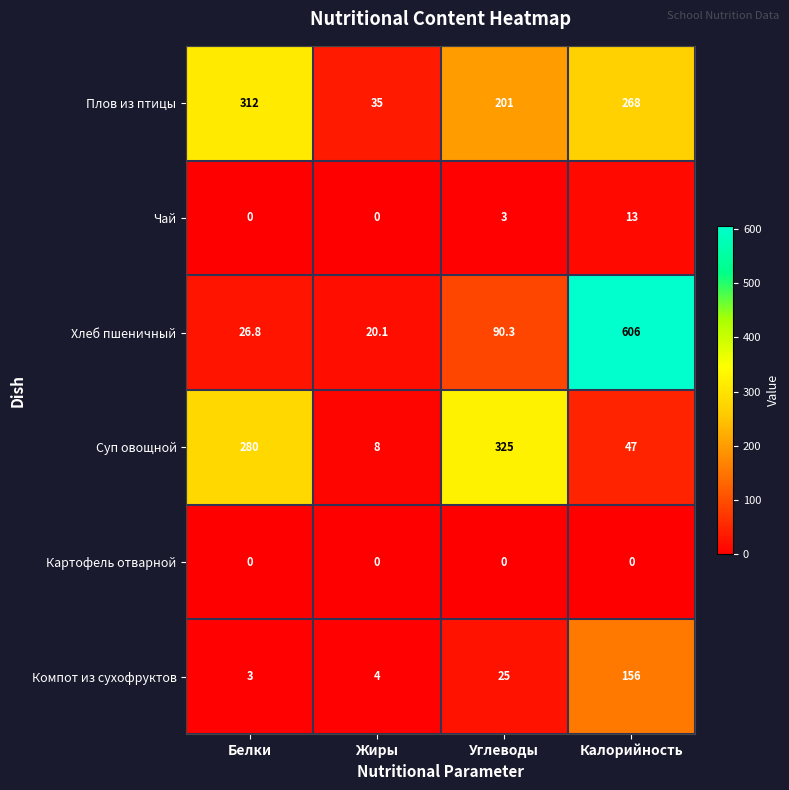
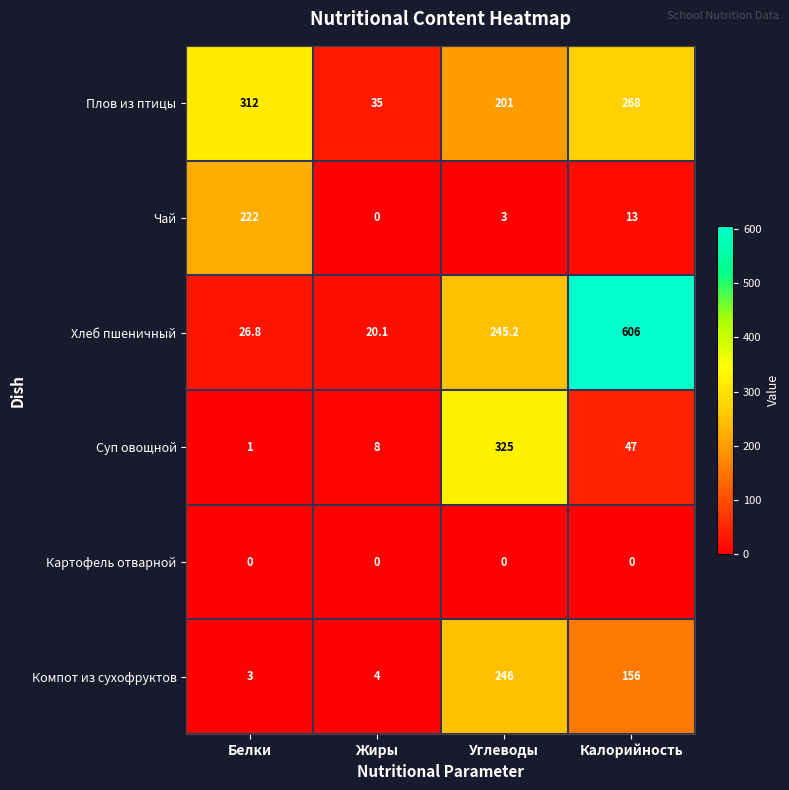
  {
    "Плов из птицы": {
      "Белки": 312,
      "Жиры": 35,
      "Углеводы": 201,
      "Калорийность": 268
    },
    "Чай": {
-     "Белки": 0,
+     "Белки": 222,
      "Жиры": 0,
      "Углеводы": 3,
      "Калорийность": 13
    },
    "Хлеб пшеничный": {
      "Белки": 26.8,
      "Жиры": 20.1,
-     "Углеводы": 90.3,
+     "Углеводы": 245.2,
      "Калорийность": 606
    },
    "Суп овощной": {
-     "Белки": 280,
+     "Белки": 1,
      "Жиры": 8,
      "Углеводы": 325,
      "Калорийность": 47
    },
    "Картофель отварной": {
      "Белки": 0,
      "Жиры": 0,
      "Углеводы": 0,
      "Калорийность": 0
    },
    "Компот из сухофруктов": {
      "Белки": 3,
      "Жиры": 4,
-     "Углеводы": 25,
+     "Углеводы": 246,
      "Калорийность": 156
    }
  }
